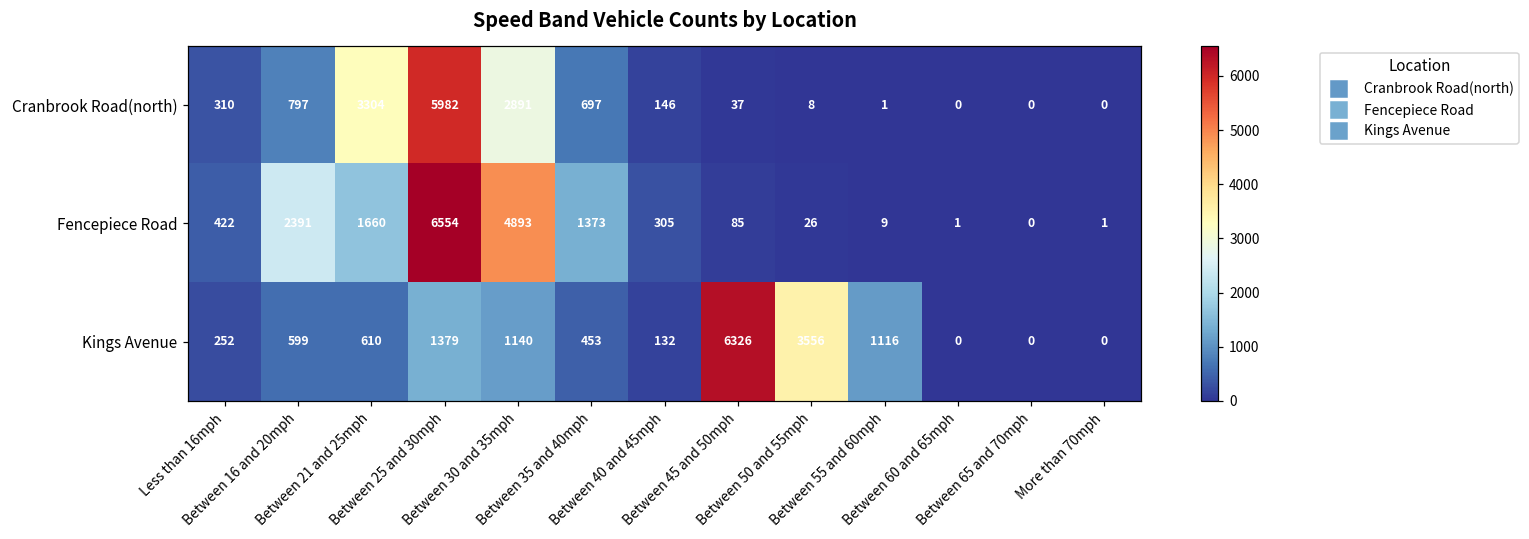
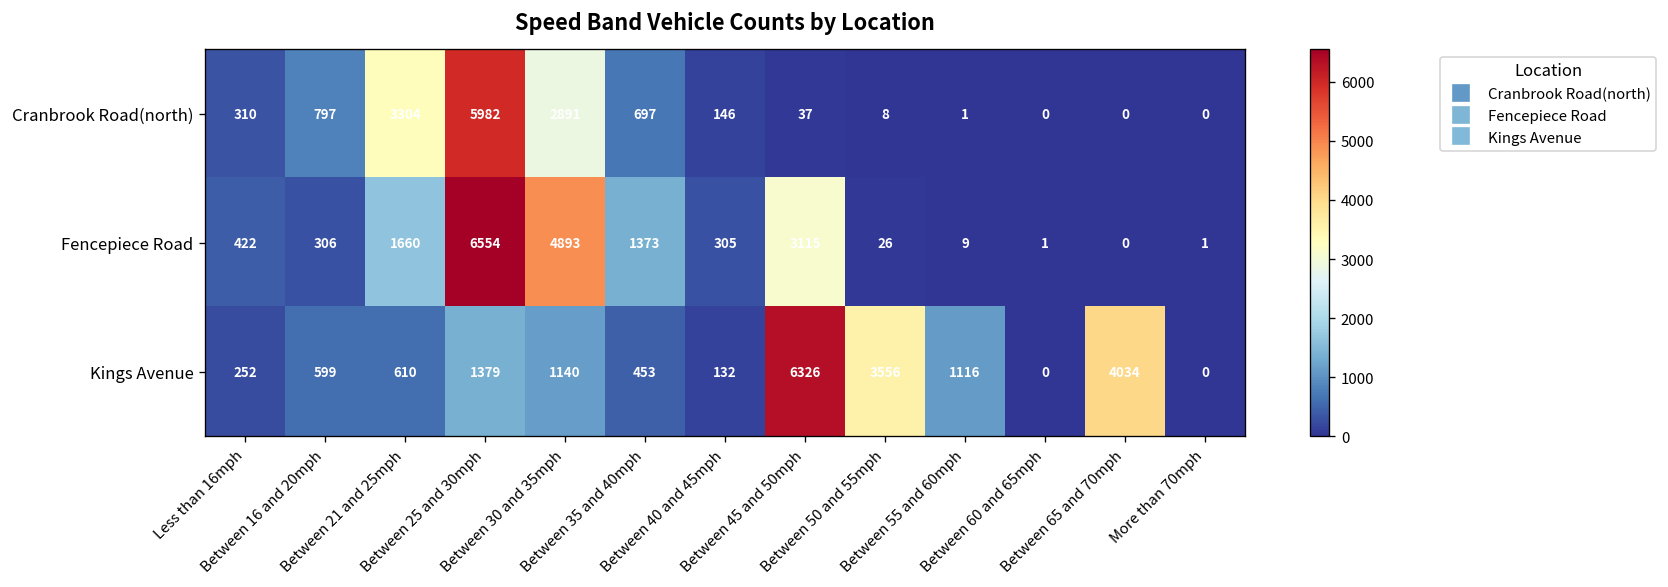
  {
    "Cranbrook Road(north)": {
      "Less than 16mph": 310,
      "Between 16 and 20mph": 797,
      "Between 21 and 25mph": 3304,
      "Between 25 and 30mph": 5982,
      "Between 35 and 40mph": 697,
      "Between 40 and 45mph": 146,
      "Between 45 and 50mph": 37,
      "Between 50 and 55mph": 8,
      "Between 55 and 60mph": 1,
      "Between 60 and 65mph": 0,
      "Between 65 and 70mph": 0,
      "More than 70mph": 0
    },
    "Fencepiece Road": {
      "Less than 16mph": 422,
-     "Between 16 and 20mph": 2391,
+     "Between 16 and 20mph": 306,
      "Between 21 and 25mph": 1660,
      "Between 25 and 30mph": 6554,
      "Between 30 and 35mph": 4893,
      "Between 35 and 40mph": 1373,
      "Between 40 and 45mph": 305,
-     "Between 45 and 50mph": 85,
+     "Between 45 and 50mph": 3115,
      "Between 50 and 55mph": 26,
      "Between 55 and 60mph": 9,
      "Between 60 and 65mph": 1,
      "Between 65 and 70mph": 0,
      "More than 70mph": 1
    },
    "Kings Avenue": {
      "Less than 16mph": 252,
      "Between 16 and 20mph": 599,
      "Between 21 and 25mph": 610,
      "Between 25 and 30mph": 1379,
      "Between 30 and 35mph": 1140,
      "Between 35 and 40mph": 453,
      "Between 40 and 45mph": 132,
      "Between 45 and 50mph": 6326,
      "Between 50 and 55mph": 3556,
      "Between 55 and 60mph": 1116,
      "Between 60 and 65mph": 0,
-     "Between 65 and 70mph": 0,
+     "Between 65 and 70mph": 4034,
      "More than 70mph": 0
    }
  }
